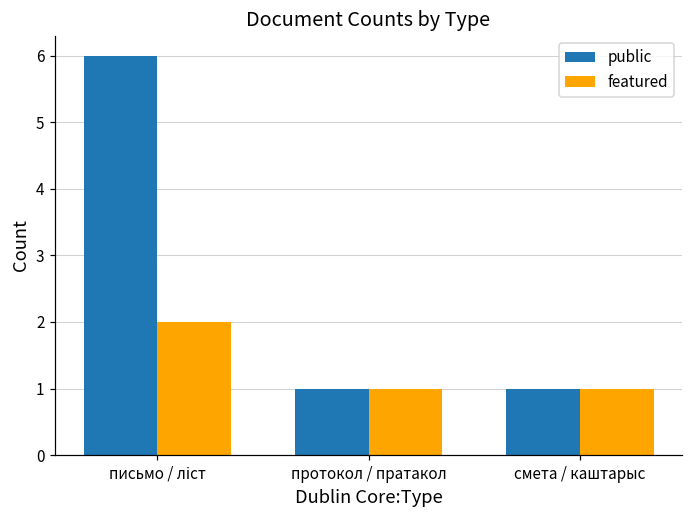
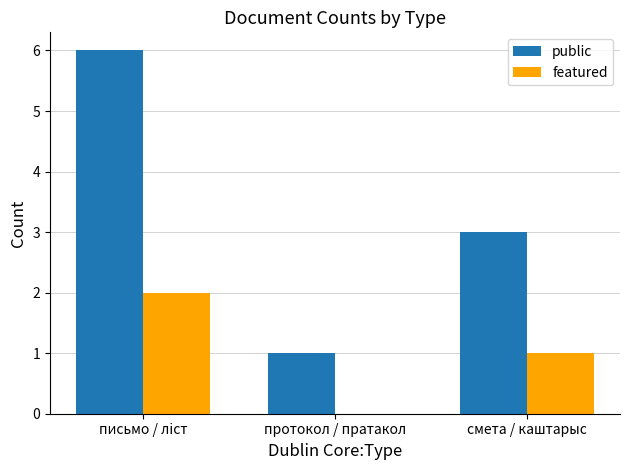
  {
    "public": {
      "письмо / ліст": 6,
      "протокол / пратакол": 1,
-     "смета / каштарыс": 1
+     "смета / каштарыс": 3
    },
    "featured": {
      "письмо / ліст": 2,
-     "протокол / пратакол": 1,
+     "протокол / пратакол": 0,
      "смета / каштарыс": 1
    }
  }
